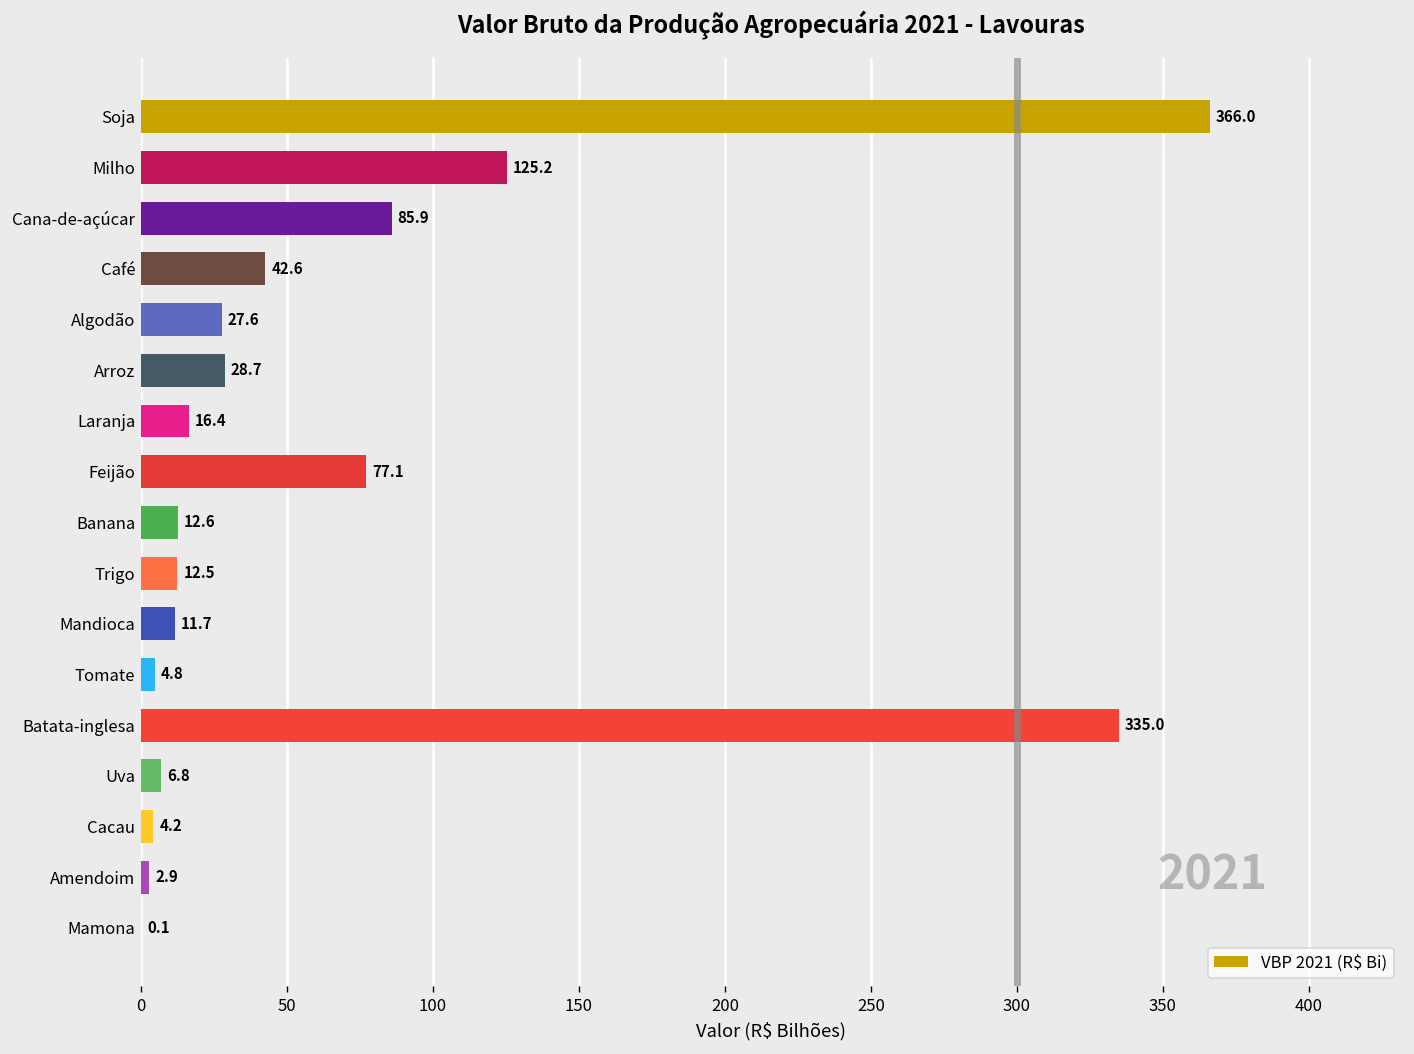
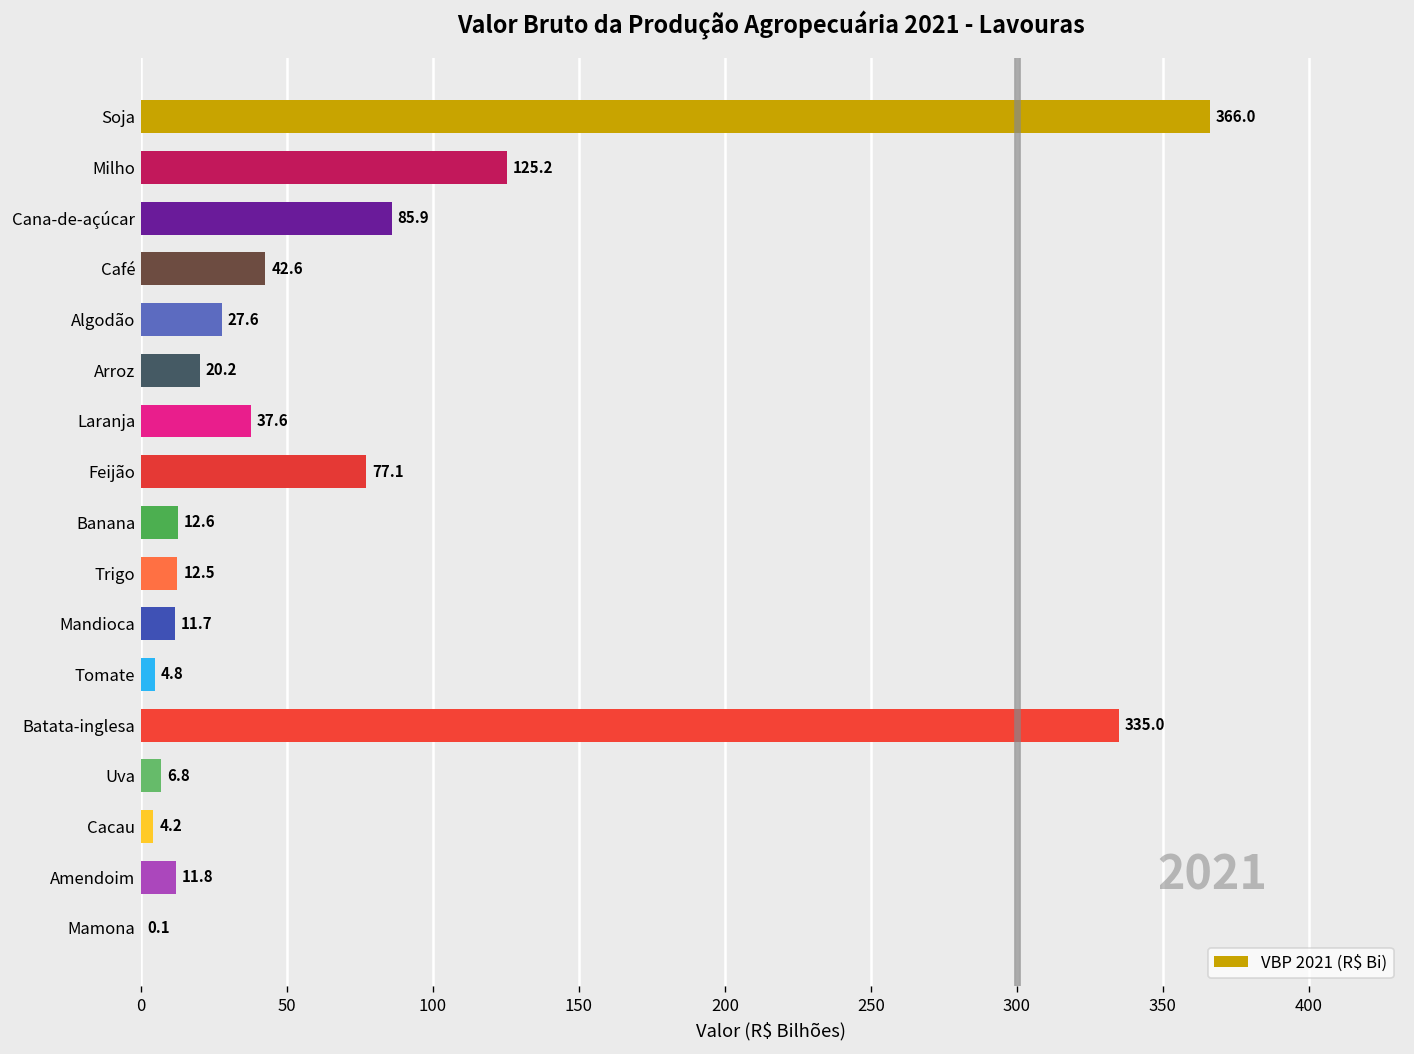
  {
    "Soja": 366.0,
    "Milho": 125.2,
    "Cana-de-açúcar": 85.9,
    "Café": 42.6,
    "Algodão": 27.6,
-   "Arroz": 28.7,
-   "Laranja": 16.4,
+   "Arroz": 20.2,
+   "Laranja": 37.6,
    "Feijão": 77.1,
    "Banana": 12.6,
    "Trigo": 12.5,
    "Mandioca": 11.7,
    "Tomate": 4.8,
    "Batata-inglesa": 335.0,
    "Uva": 6.8,
    "Cacau": 4.2,
-   "Amendoim": 2.9,
+   "Amendoim": 11.8,
    "Mamona": 0.1
  }
